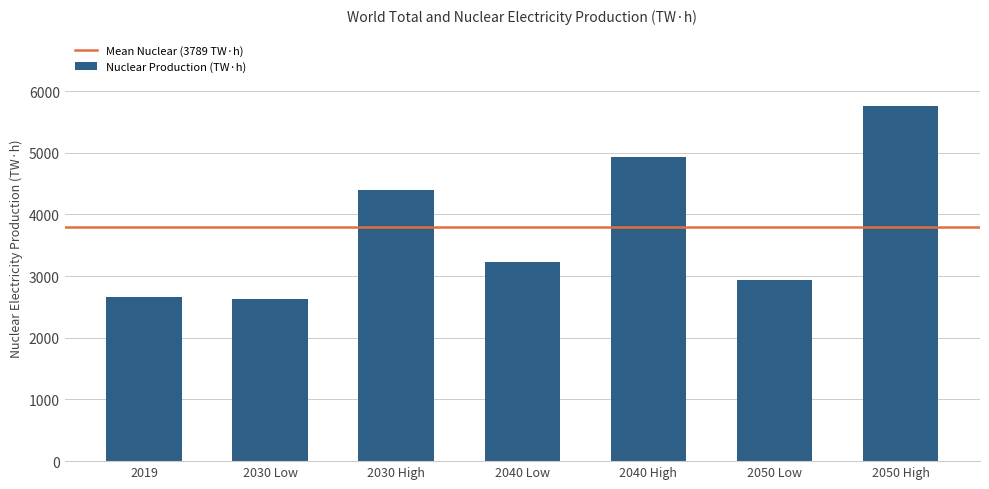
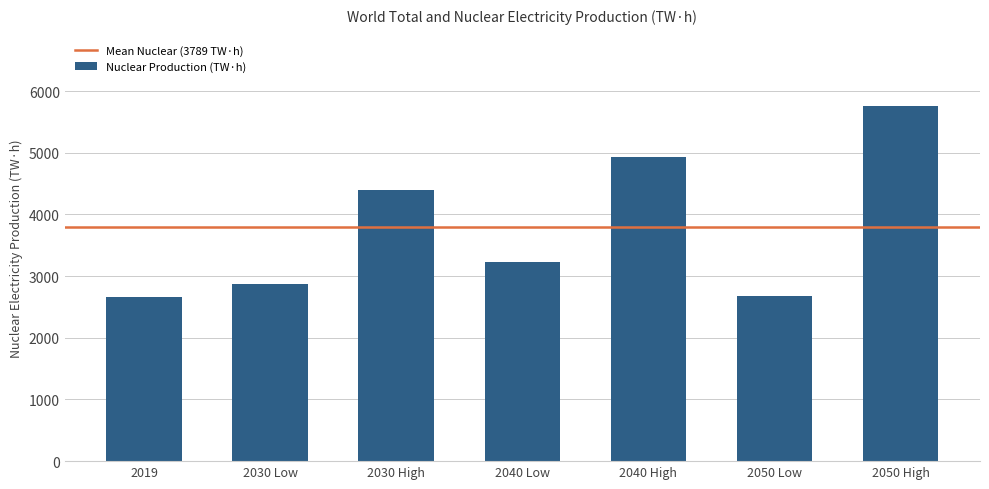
  {
    "2019": 2700,
-   "2030 Low": 2600,
+   "2030 Low": 2900,
    "2030 High": 4400,
    "2040 Low": 3200,
    "2040 High": 4900,
-   "2050 Low": 2900,
+   "2050 Low": 2700,
    "2050 High": 5800
  }
